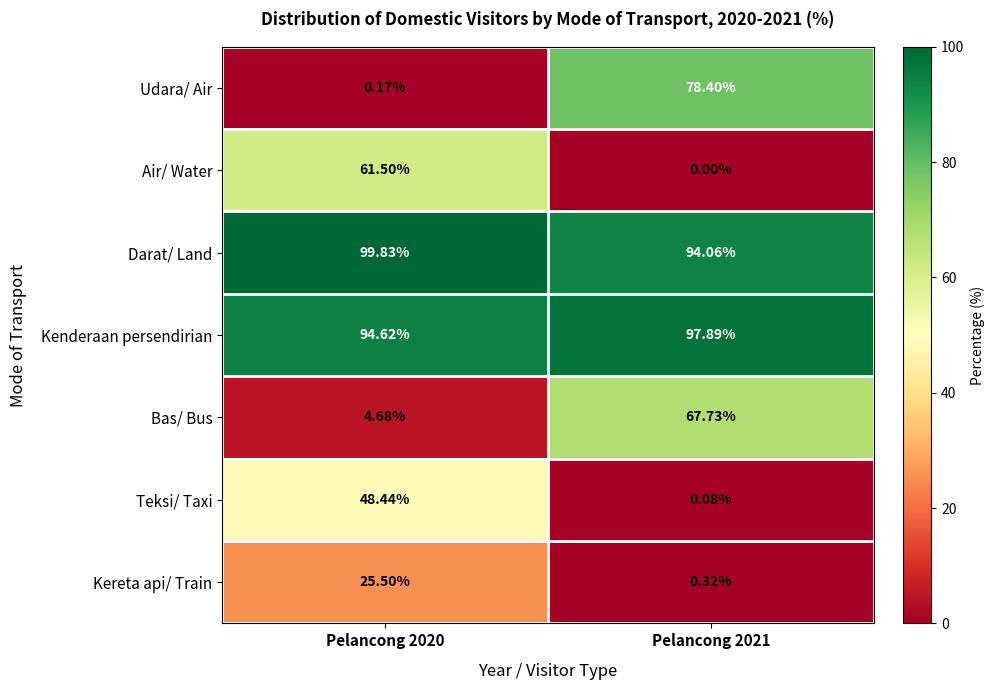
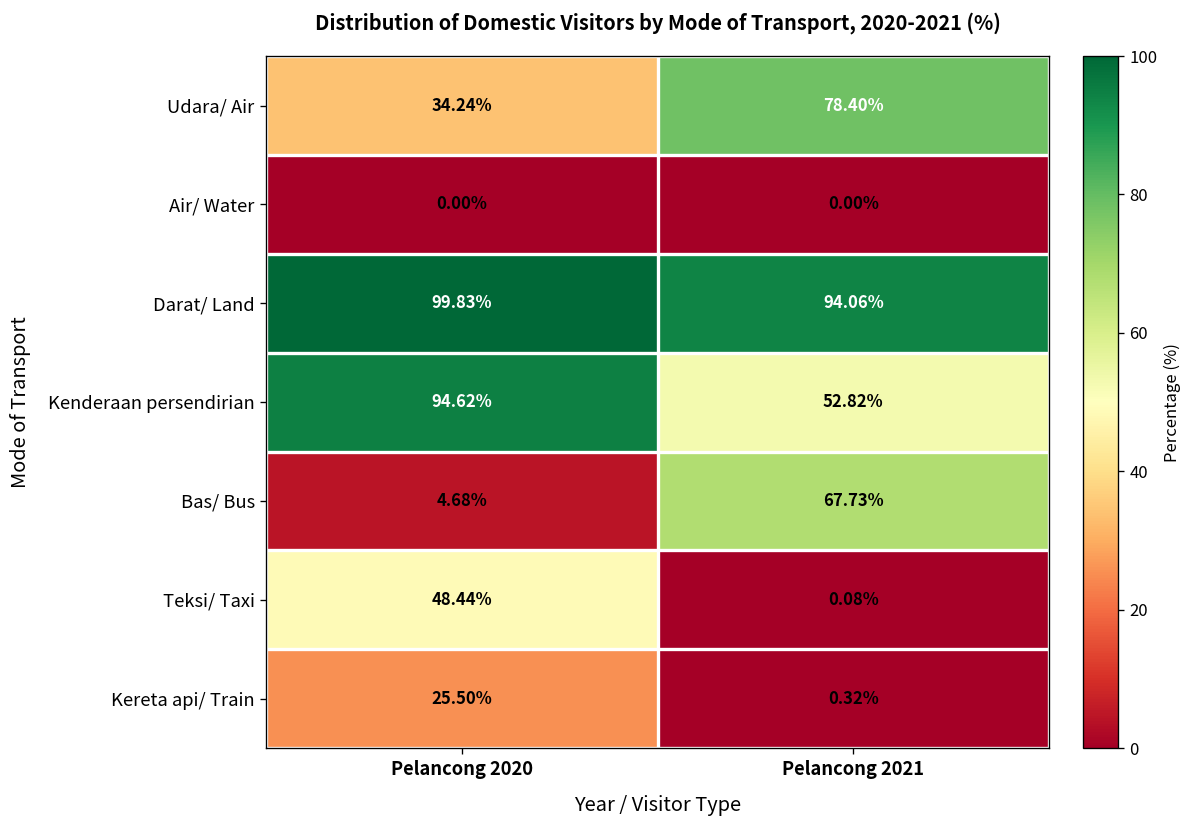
  {
    "Udara/ Air": {
-     "Pelancong 2020": "0.17%",
+     "Pelancong 2020": "34.24%",
      "Pelancong 2021": "78.40%"
    },
    "Air/ Water": {
-     "Pelancong 2020": "61.50%",
+     "Pelancong 2020": "0.00%",
      "Pelancong 2021": "0.00%"
    },
    "Darat/ Land": {
      "Pelancong 2020": "99.83%",
      "Pelancong 2021": "94.06%"
    },
    "Kenderaan persendirian": {
      "Pelancong 2020": "94.62%",
-     "Pelancong 2021": "97.89%"
+     "Pelancong 2021": "52.82%"
    },
    "Bas/ Bus": {
      "Pelancong 2020": "4.68%",
      "Pelancong 2021": "67.73%"
    },
    "Teksi/ Taxi": {
      "Pelancong 2020": "48.44%",
      "Pelancong 2021": "0.08%"
    },
    "Kereta api/ Train": {
      "Pelancong 2020": "25.50%",
      "Pelancong 2021": "0.32%"
    }
  }
